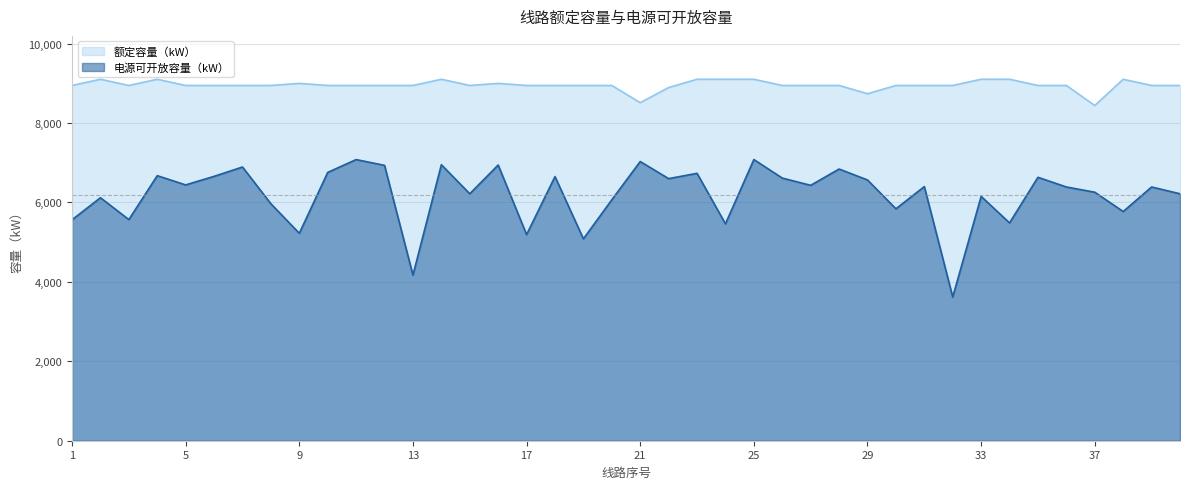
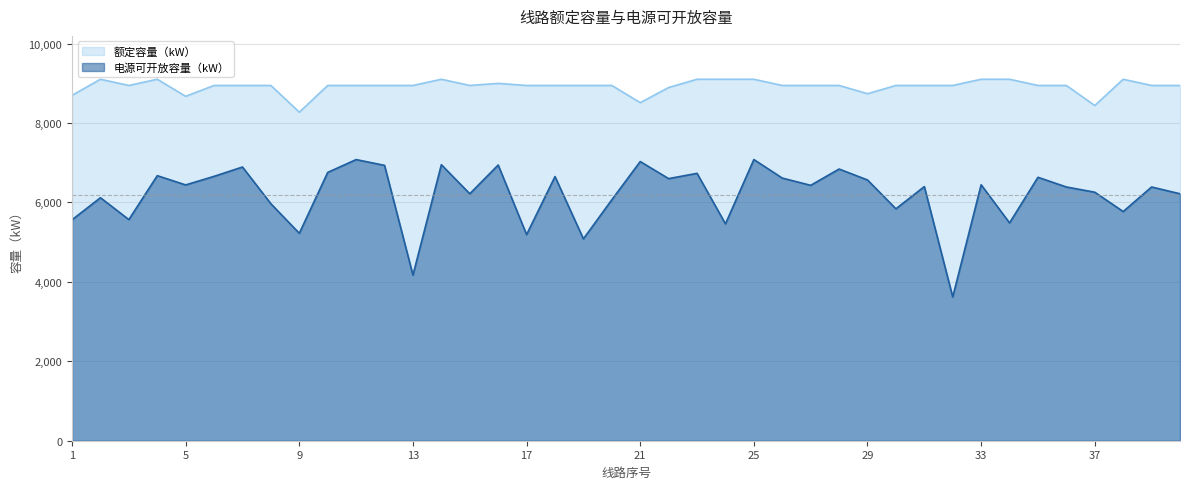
  {
    "额定容量（kW）": {
-     "1": "8,900",
-     "5": "8,900",
-     "9": "9,000",
+     "1": "8,700",
+     "5": "8,700",
+     "9": "8,300",
      "13": "8,900",
      "17": "8,900",
      "21": "8,500",
      "25": "9,100",
      "29": "8,700",
      "33": "9,100",
      "37": "8,400"
    },
    "电源可开放容量（kW）": {
      "1": "5,600",
      "5": "6,400",
      "9": "5,200",
      "13": "4,200",
      "17": "5,200",
      "21": "7,000",
      "25": "7,100",
      "29": "6,600",
-     "33": "6,200",
+     "33": "6,400",
      "37": "6,300"
    }
  }
